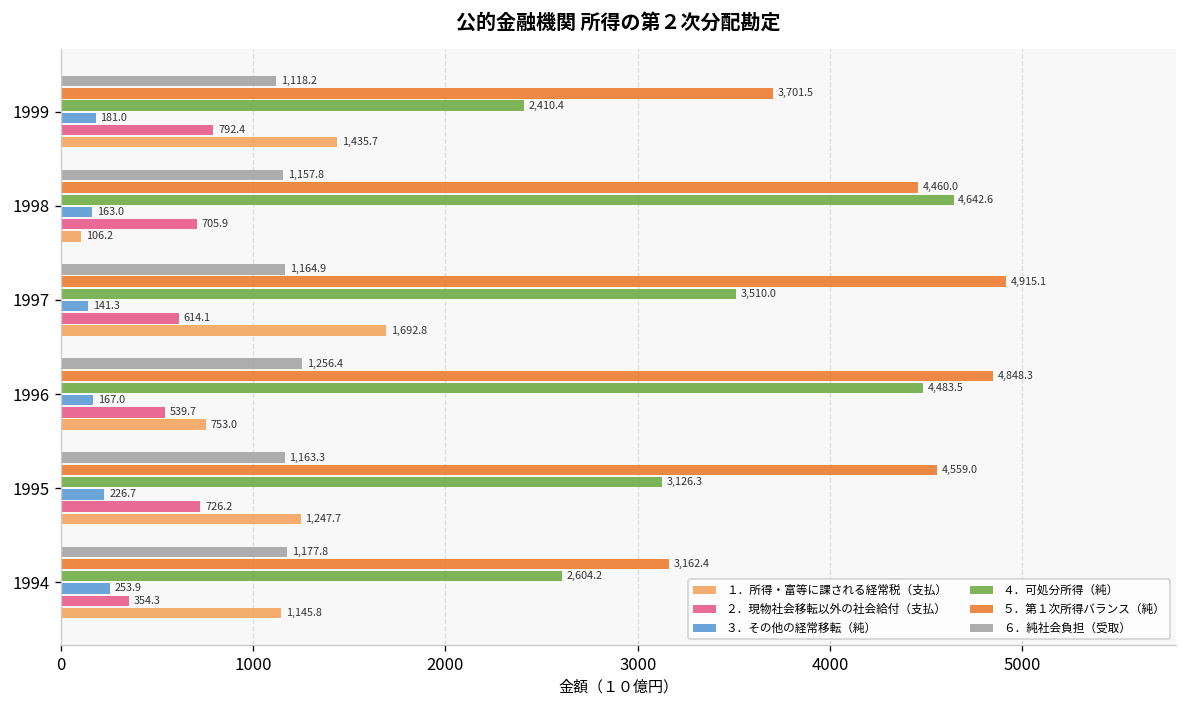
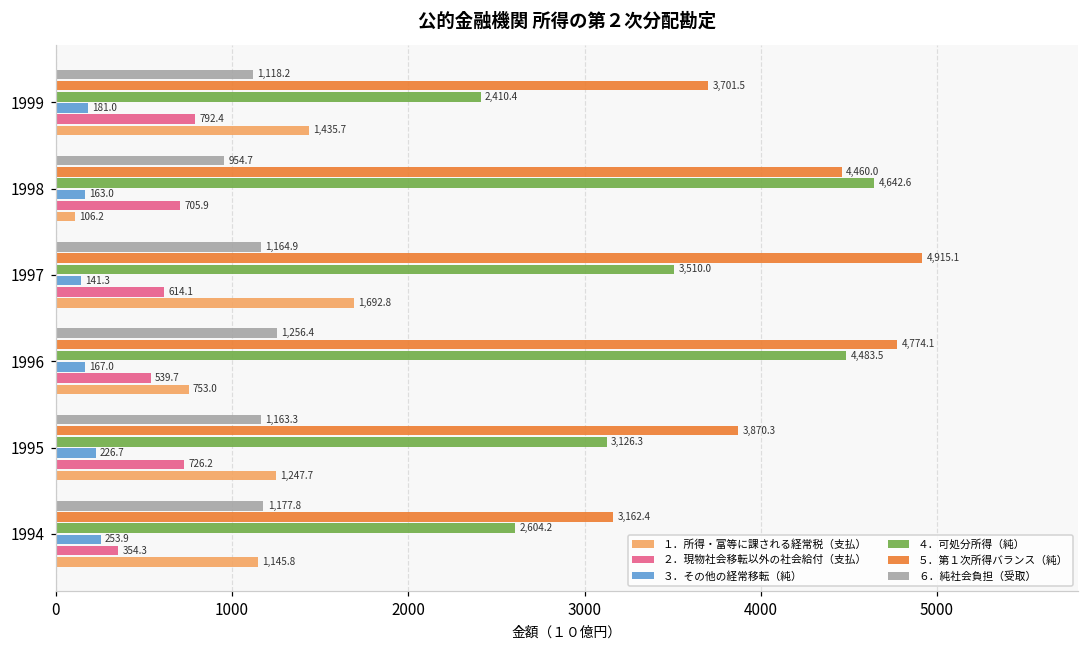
  {
    "１．所得・富等に課される経常税（支払）": {
      "1999": "1,435.7",
      "1998": "106.2",
      "1997": "1,692.8",
      "1996": "753.0",
      "1995": "1,247.7",
      "1994": "1,145.8"
    },
    "２．現物社会移転以外の社会給付（支払）": {
      "1999": "792.4",
      "1998": "705.9",
      "1997": "614.1",
      "1996": "539.7",
      "1995": "726.2",
      "1994": "354.3"
    },
    "３．その他の経常移転（純）": {
      "1999": "181.0",
      "1998": "163.0",
      "1997": "141.3",
      "1996": "167.0",
      "1995": "226.7",
      "1994": "253.9"
    },
    "４．可処分所得（純）": {
      "1999": "2,410.4",
      "1998": "4,642.6",
      "1997": "3,510.0",
      "1996": "4,483.5",
      "1995": "3,126.3",
      "1994": "2,604.2"
    },
    "５．第１次所得バランス（純）": {
      "1999": "3,701.5",
      "1998": "4,460.0",
      "1997": "4,915.1",
-     "1996": "4,848.3",
-     "1995": "4,559.0",
+     "1996": "4,774.1",
+     "1995": "3,870.3",
      "1994": "3,162.4"
    },
    "６．純社会負担（受取）": {
      "1999": "1,118.2",
-     "1998": "1,157.8",
+     "1998": "954.7",
      "1997": "1,164.9",
      "1996": "1,256.4",
      "1995": "1,163.3",
      "1994": "1,177.8"
    }
  }
